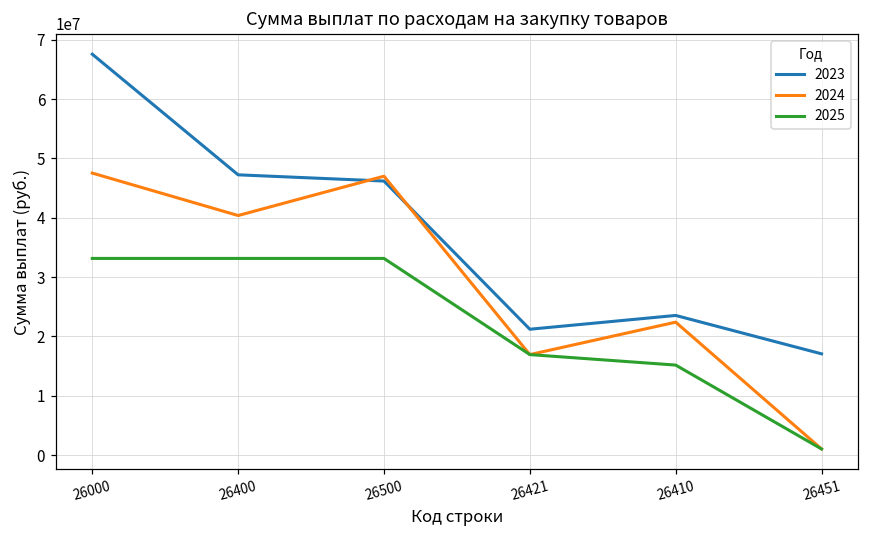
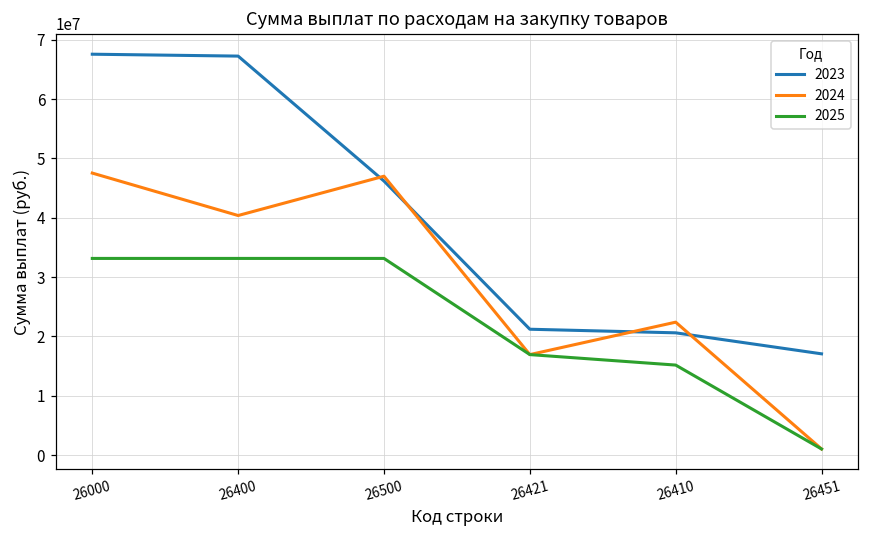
  {
    "2023": {
      "26000": 68000000,
-     "26400": 47000000,
+     "26400": 67000000,
      "26500": 46000000,
      "26421": 21000000,
-     "26410": 24000000,
+     "26410": 21000000,
      "26451": 17000000
    },
    "2024": {
      "26000": 48000000,
      "26400": 40000000,
      "26500": 47000000,
      "26410": 22000000
    },
    "2025": {
      "26000": 33000000,
      "26400": 33000000,
      "26500": 33000000,
      "26410": 15000000
    }
  }
